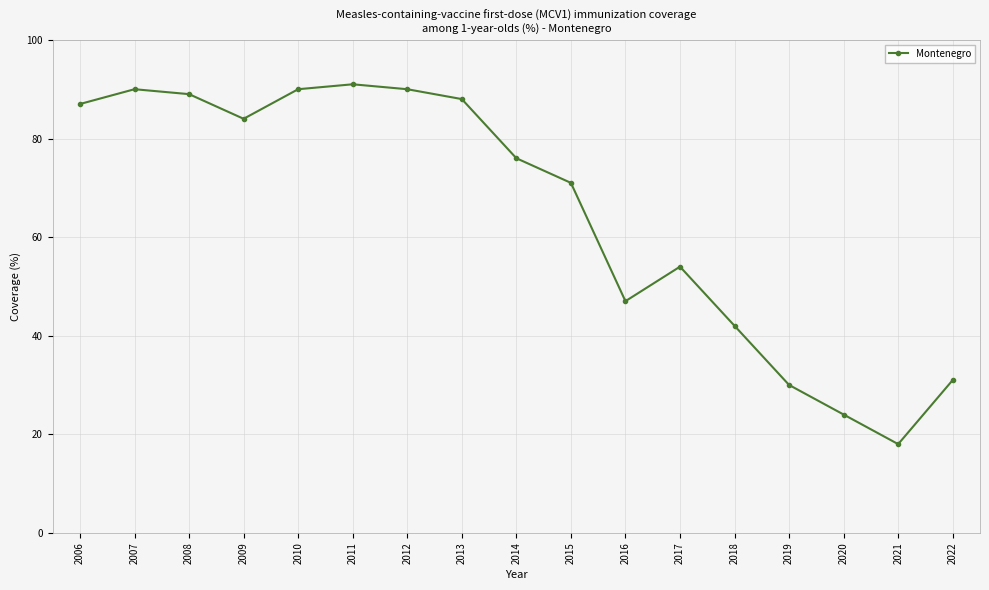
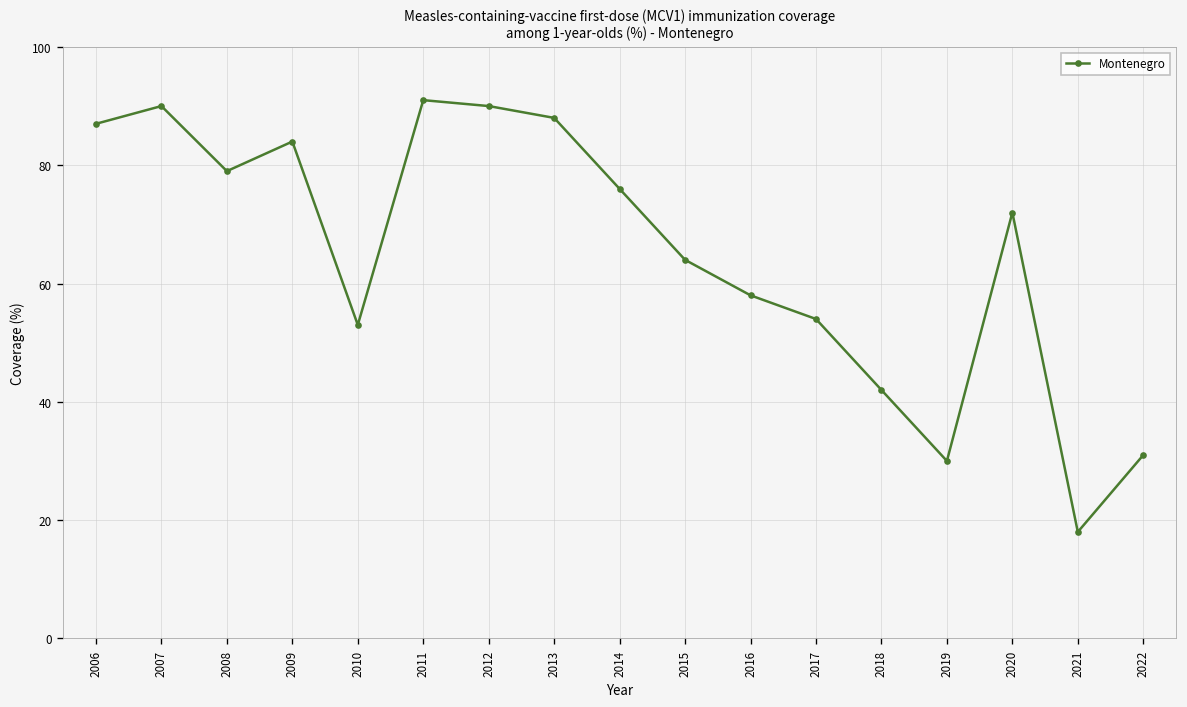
  {
    "2006": 87,
    "2007": 90,
-   "2008": 89,
+   "2008": 79,
    "2009": 84,
-   "2010": 90,
+   "2010": 53,
    "2011": 91,
    "2012": 90,
    "2013": 88,
    "2014": 76,
-   "2015": 71,
-   "2016": 47,
+   "2015": 64,
+   "2016": 58,
    "2017": 54,
    "2018": 42,
    "2019": 30,
-   "2020": 24,
+   "2020": 72,
    "2021": 18,
    "2022": 31
  }
